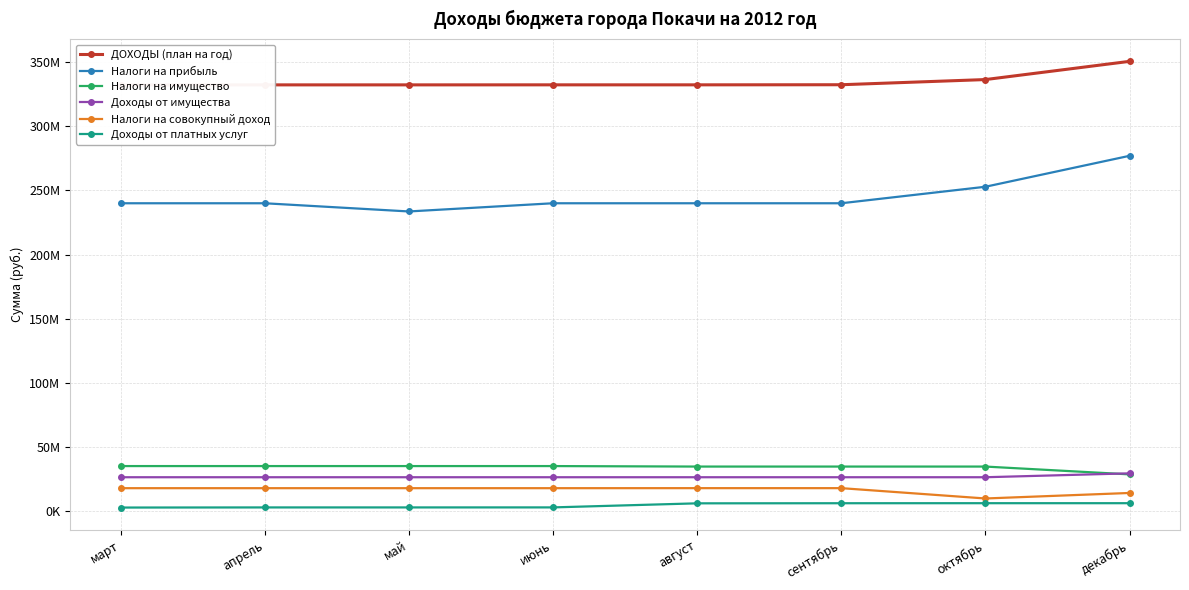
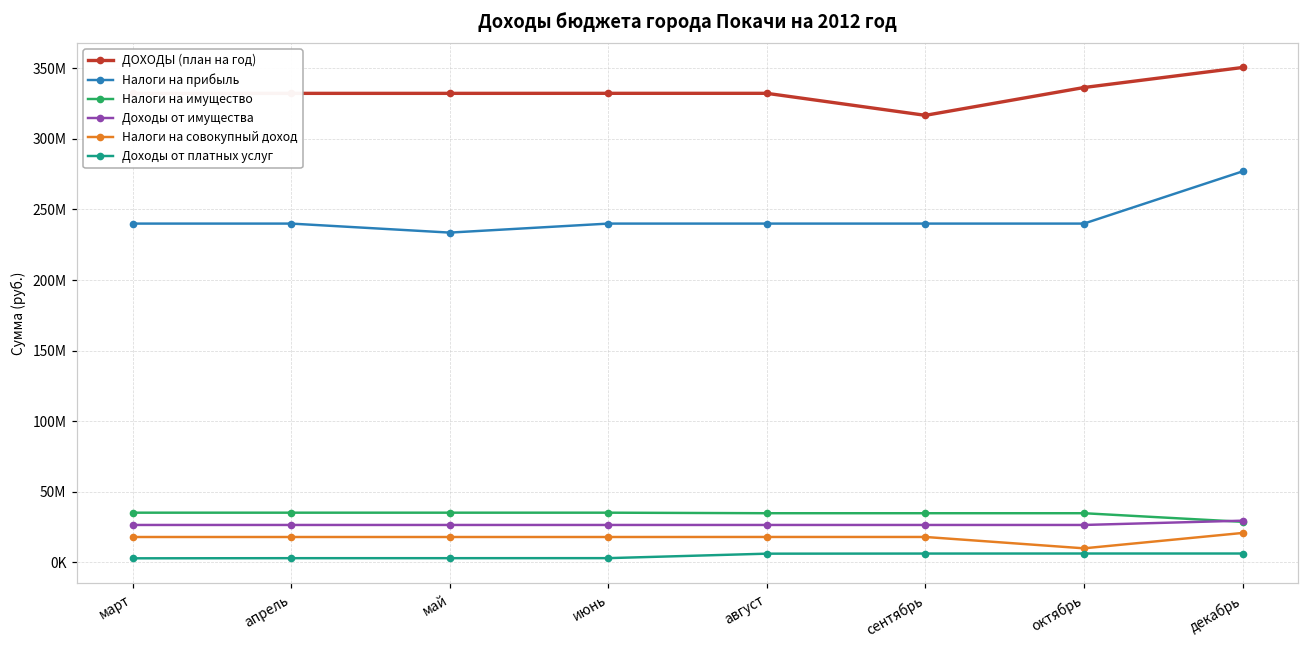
  {
    "ДОХОДЫ (план на год)": {
      "май": 332000000,
      "июнь": 332000000,
      "август": 332000000,
-     "сентябрь": 332000000,
+     "сентябрь": 317000000,
      "октябрь": 336000000,
      "декабрь": 351000000
    },
    "Налоги на прибыль": {
      "март": 240000000,
      "апрель": 240000000,
      "май": 234000000,
      "июнь": 240000000,
      "август": 240000000,
      "сентябрь": 240000000,
-     "октябрь": 253000000,
+     "октябрь": 240000000,
      "декабрь": 277000000
    },
    "Доходы от имущества": {
      "март": 27000000,
      "апрель": 27000000,
      "май": 27000000,
      "июнь": 27000000,
      "август": 27000000,
      "сентябрь": 27000000,
      "октябрь": 27000000
    },
    "Налоги на совокупный доход": {
      "март": 18000000,
      "апрель": 18000000,
      "май": 18000000,
      "июнь": 18000000,
      "август": 18000000,
      "сентябрь": 18000000,
      "октябрь": 10000000,
-     "декабрь": 14000000
+     "декабрь": 21000000
    }
  }
